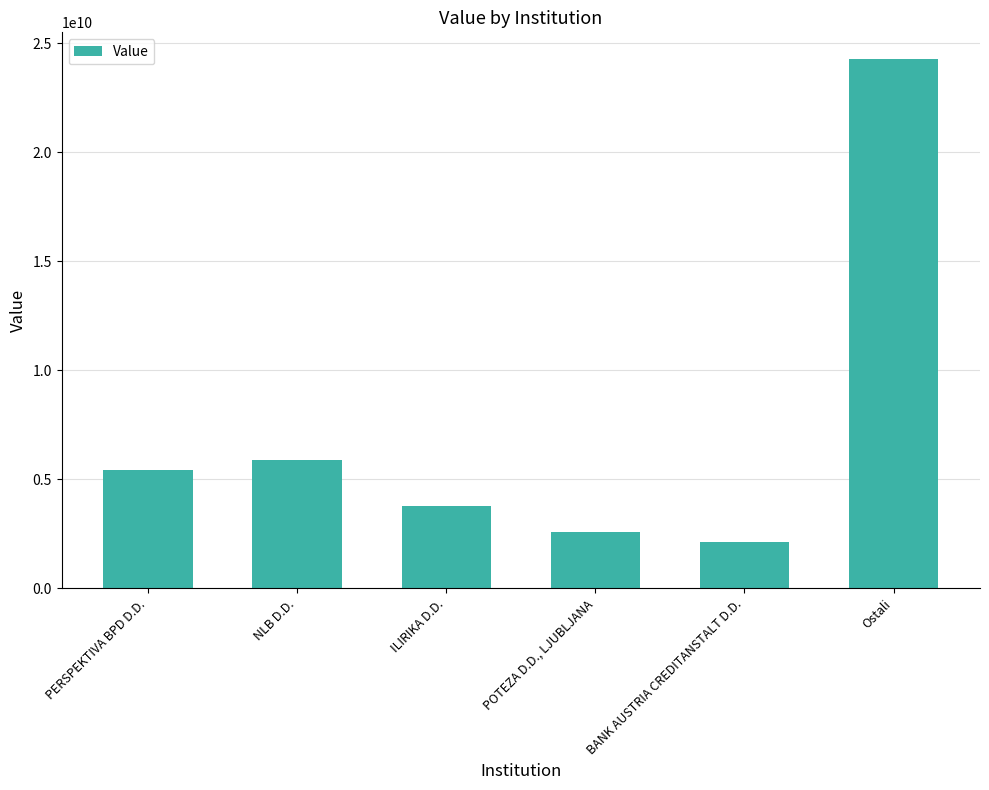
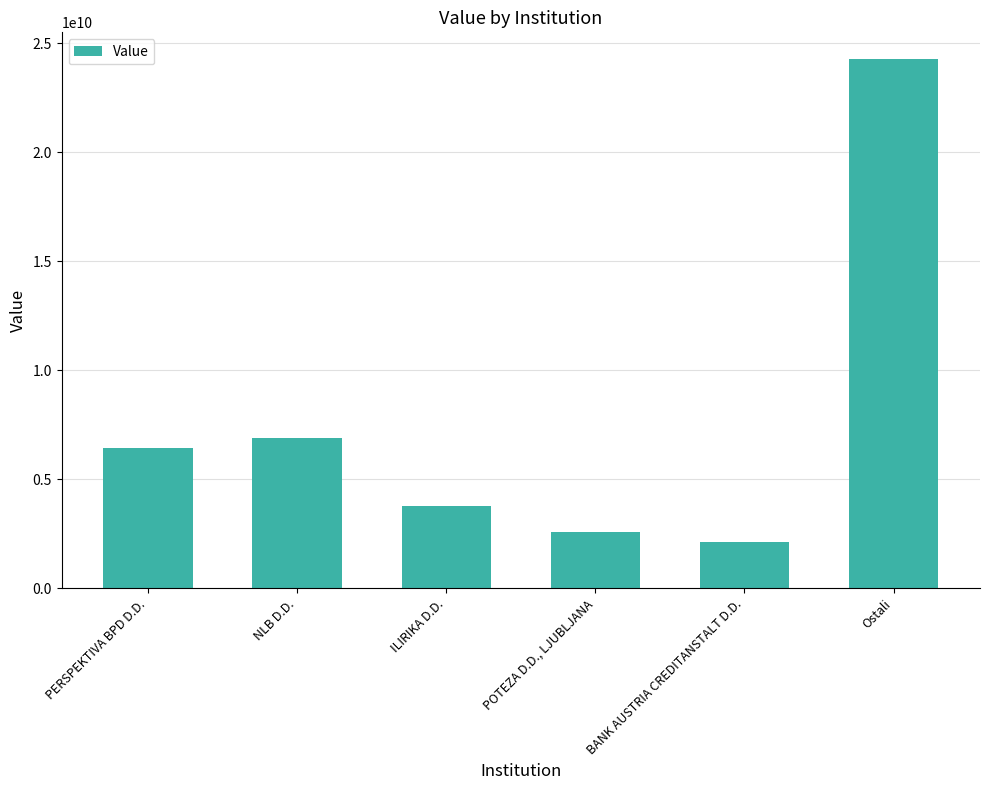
  {
-   "PERSPEKTIVA BPD D.D.": 5400000000,
-   "NLB D.D.": 5900000000,
+   "PERSPEKTIVA BPD D.D.": 6500000000,
+   "NLB D.D.": 6900000000,
    "ILIRIKA D.D.": 3800000000,
    "POTEZA D.D., LJUBLJANA": 2600000000,
    "BANK AUSTRIA CREDITANSTALT D.D.": 2100000000,
    "Ostali": 24300000000
  }
